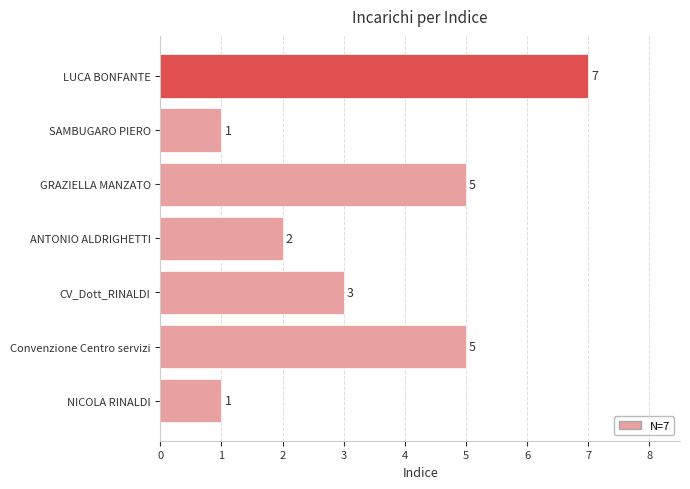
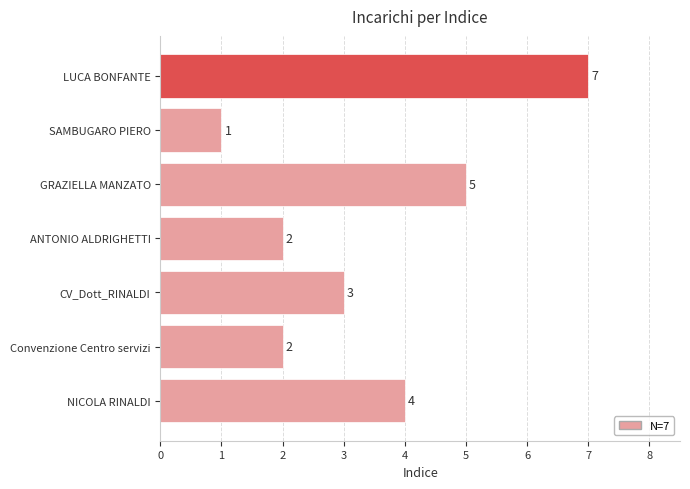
  {
    "LUCA BONFANTE": 7,
    "SAMBUGARO PIERO": 1,
    "GRAZIELLA MANZATO": 5,
    "ANTONIO ALDRIGHETTI": 2,
    "CV_Dott_RINALDI": 3,
-   "Convenzione Centro servizi": 5,
-   "NICOLA RINALDI": 1
+   "Convenzione Centro servizi": 2,
+   "NICOLA RINALDI": 4
  }
